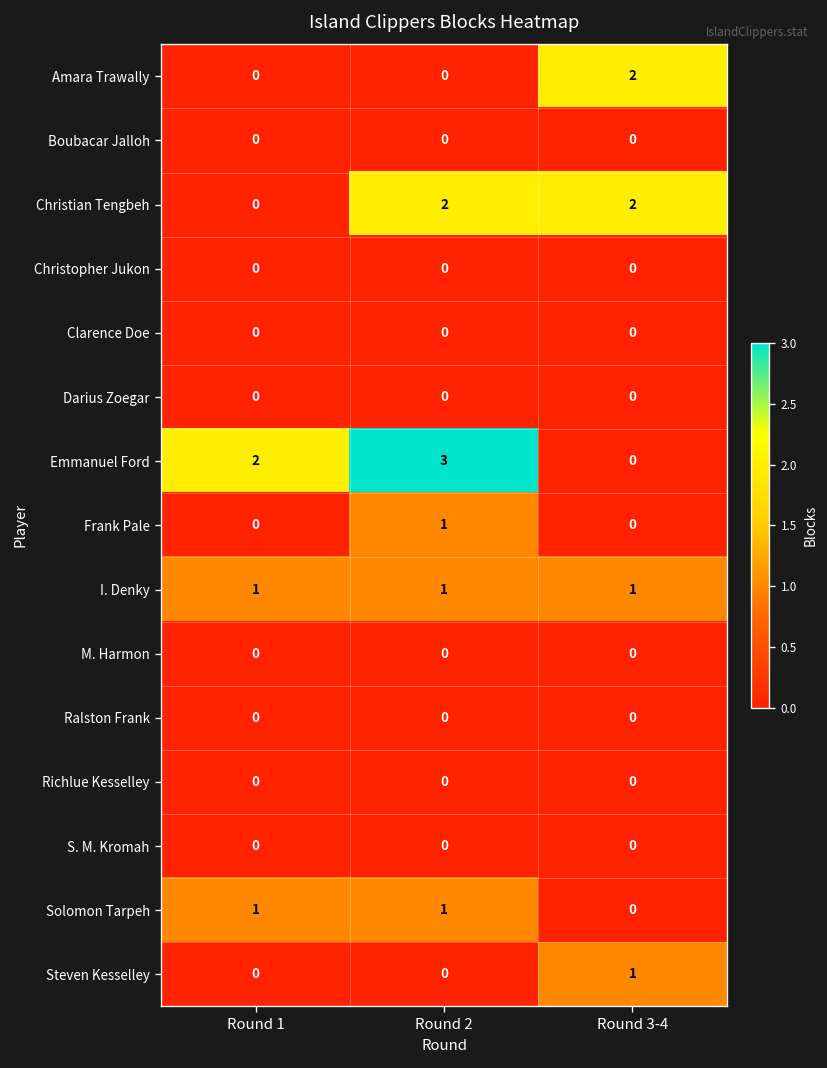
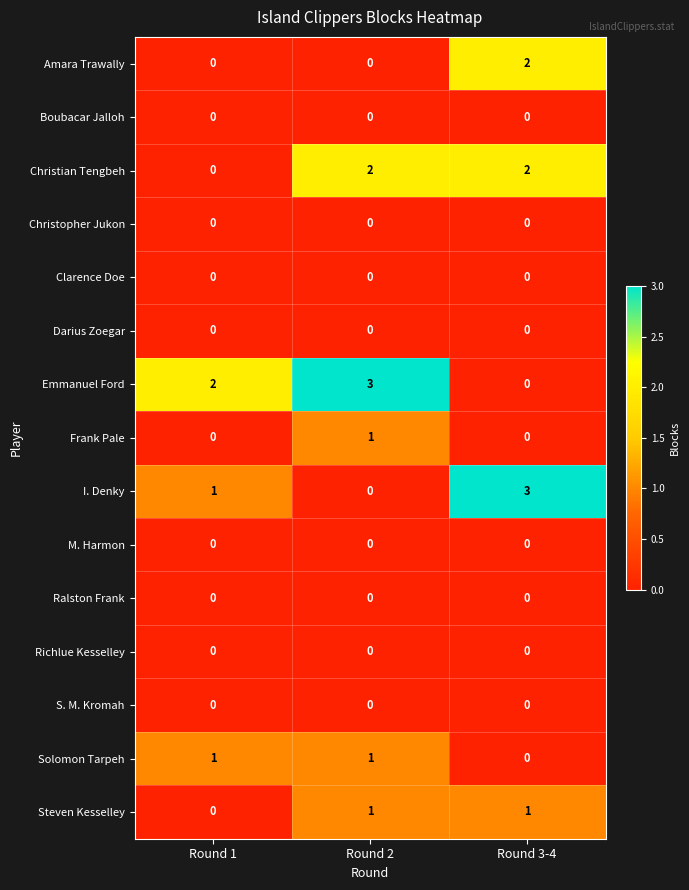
  {
    "Amara Trawally": {
      "Round 1": 0,
      "Round 2": 0,
      "Round 3-4": 2
    },
    "Boubacar Jalloh": {
      "Round 1": 0,
      "Round 2": 0,
      "Round 3-4": 0
    },
    "Christian Tengbeh": {
      "Round 1": 0,
      "Round 2": 2,
      "Round 3-4": 2
    },
    "Christopher Jukon": {
      "Round 1": 0,
      "Round 2": 0,
      "Round 3-4": 0
    },
    "Clarence Doe": {
      "Round 1": 0,
      "Round 2": 0,
      "Round 3-4": 0
    },
    "Darius Zoegar": {
      "Round 1": 0,
      "Round 2": 0,
      "Round 3-4": 0
    },
    "Emmanuel Ford": {
      "Round 1": 2,
      "Round 2": 3,
      "Round 3-4": 0
    },
    "Frank Pale": {
      "Round 1": 0,
      "Round 2": 1,
      "Round 3-4": 0
    },
    "I. Denky": {
      "Round 1": 1,
-     "Round 2": 1,
-     "Round 3-4": 1
+     "Round 2": 0,
+     "Round 3-4": 3
    },
    "M. Harmon": {
      "Round 1": 0,
      "Round 2": 0,
      "Round 3-4": 0
    },
    "Ralston Frank": {
      "Round 1": 0,
      "Round 2": 0,
      "Round 3-4": 0
    },
    "Richlue Kesselley": {
      "Round 1": 0,
      "Round 2": 0,
      "Round 3-4": 0
    },
    "S. M. Kromah": {
      "Round 1": 0,
      "Round 2": 0,
      "Round 3-4": 0
    },
    "Solomon Tarpeh": {
      "Round 1": 1,
      "Round 2": 1,
      "Round 3-4": 0
    },
    "Steven Kesselley": {
      "Round 1": 0,
-     "Round 2": 0,
+     "Round 2": 1,
      "Round 3-4": 1
    }
  }
